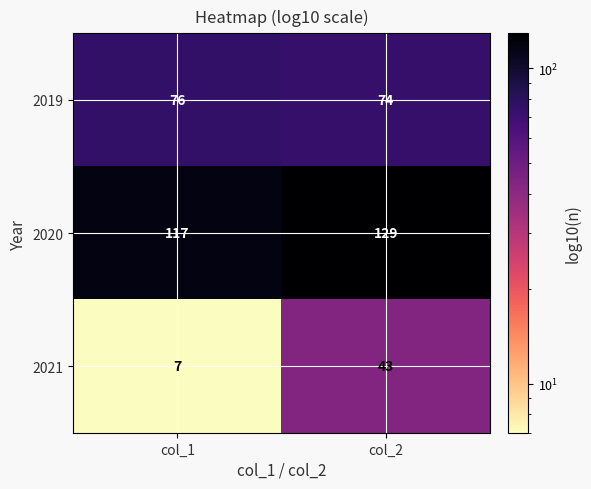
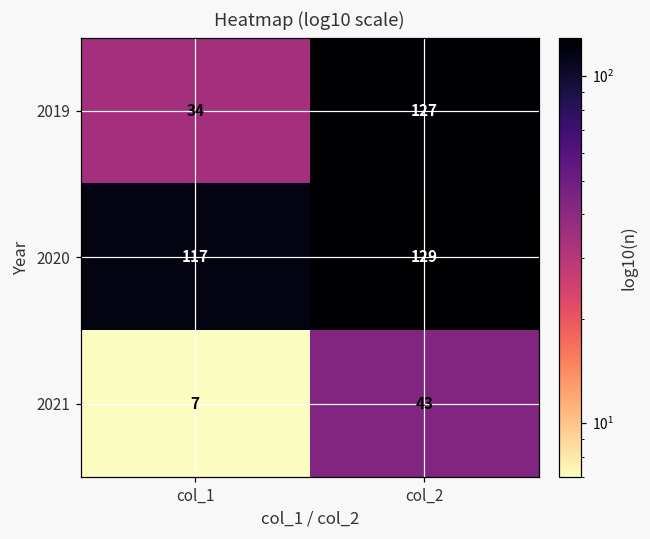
  {
    "2019": {
-     "col_1": 76,
-     "col_2": 74
+     "col_1": 34,
+     "col_2": 127
    },
    "2020": {
      "col_1": 117,
      "col_2": 129
    },
    "2021": {
      "col_1": 7,
      "col_2": 43
    }
  }
